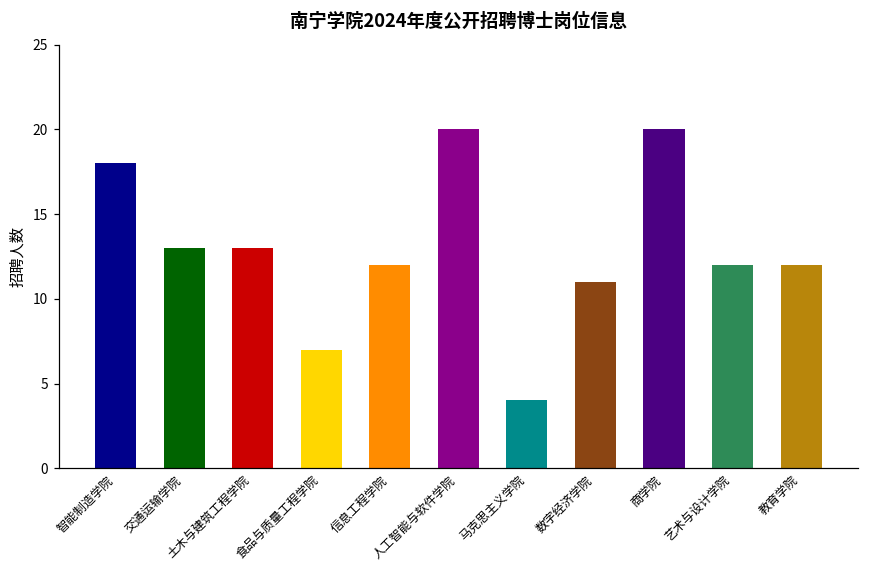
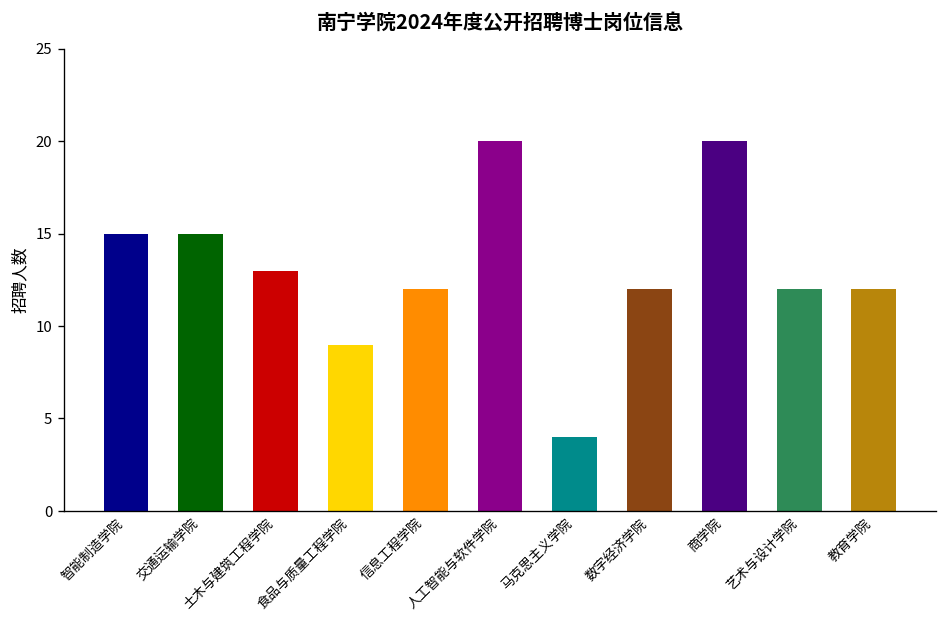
  {
-   "智能制造学院": 18,
-   "交通运输学院": 13,
+   "智能制造学院": 15,
+   "交通运输学院": 15,
    "土木与建筑工程学院": 13,
-   "食品与质量工程学院": 7,
+   "食品与质量工程学院": 9,
    "信息工程学院": 12,
    "人工智能与软件学院": 20,
    "马克思主义学院": 4,
-   "数字经济学院": 11,
+   "数字经济学院": 12,
    "商学院": 20,
    "艺术与设计学院": 12,
    "教育学院": 12
  }
